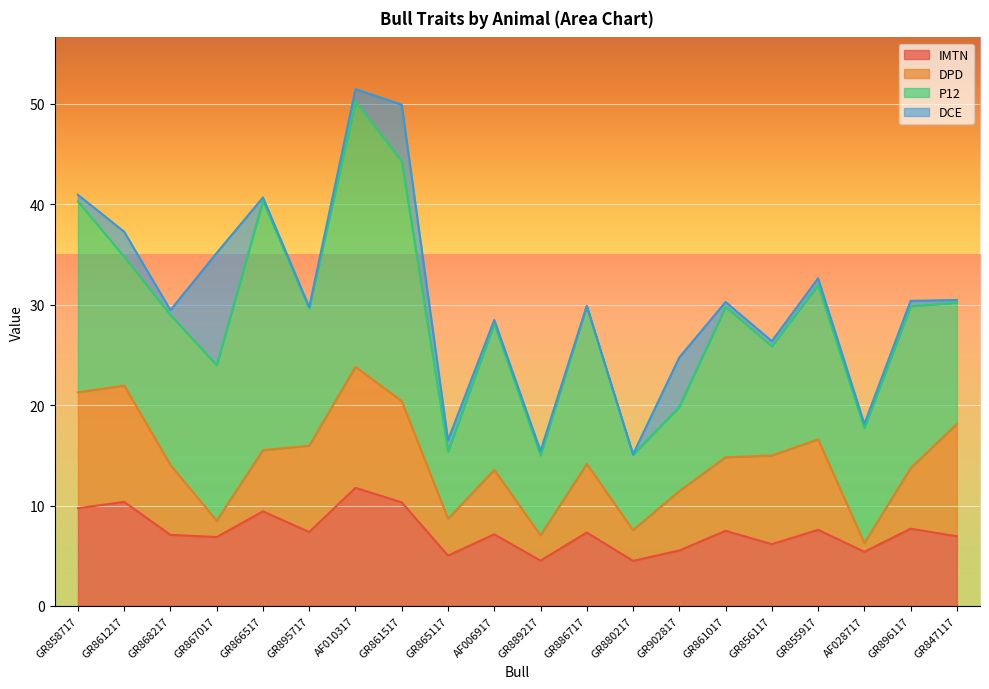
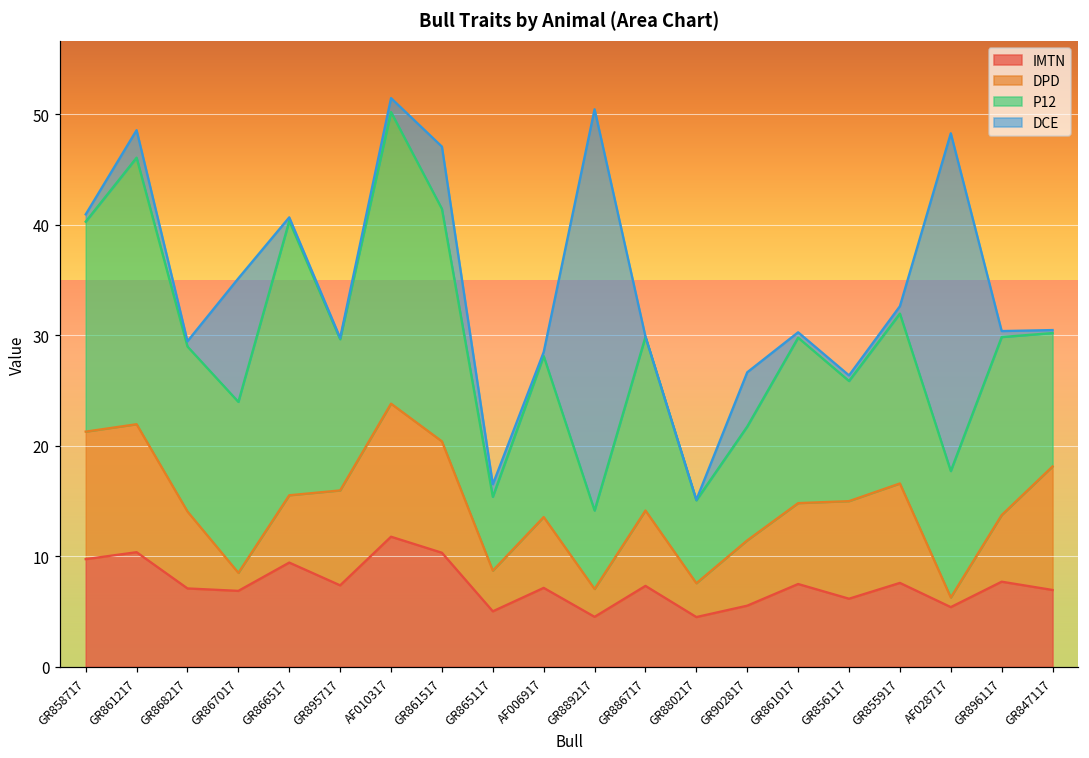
  {
    "P12": {
      "GR858717": 19.0,
-     "GR861217": 12.8,
+     "GR861217": 24.1,
      "GR868217": 14.9,
      "GR867017": 15.5,
      "GR866517": 24.8,
      "AF010317": 26.4,
-     "GR861517": 23.9,
+     "GR861517": 21.0,
      "GR865117": 6.7,
      "AF006917": 14.6,
-     "GR889217": 8.0,
-     "GR902817": 8.4,
+     "GR889217": 7.1,
+     "GR902817": 10.3,
      "GR861017": 15.0,
      "GR856117": 10.9,
      "GR855917": 15.4,
      "AF028717": 11.4,
      "GR896117": 16.1,
      "GR847117": 12.1
    },
    "DCE": {
      "GR858717": 0.7,
      "GR861217": 2.5,
      "GR868217": 0.5,
      "GR867017": 11.2,
      "GR866517": 0.3,
      "AF010317": 1.3,
      "GR861517": 5.6,
      "GR865117": 1.1,
      "AF006917": 0.4,
-     "GR889217": 0.4,
+     "GR889217": 36.3,
      "GR902817": 4.9,
      "GR861017": 0.5,
      "GR856117": 0.5,
      "GR855917": 0.7,
-     "AF028717": 0.4,
+     "AF028717": 30.6,
      "GR896117": 0.5,
      "GR847117": 0.3
    }
  }
